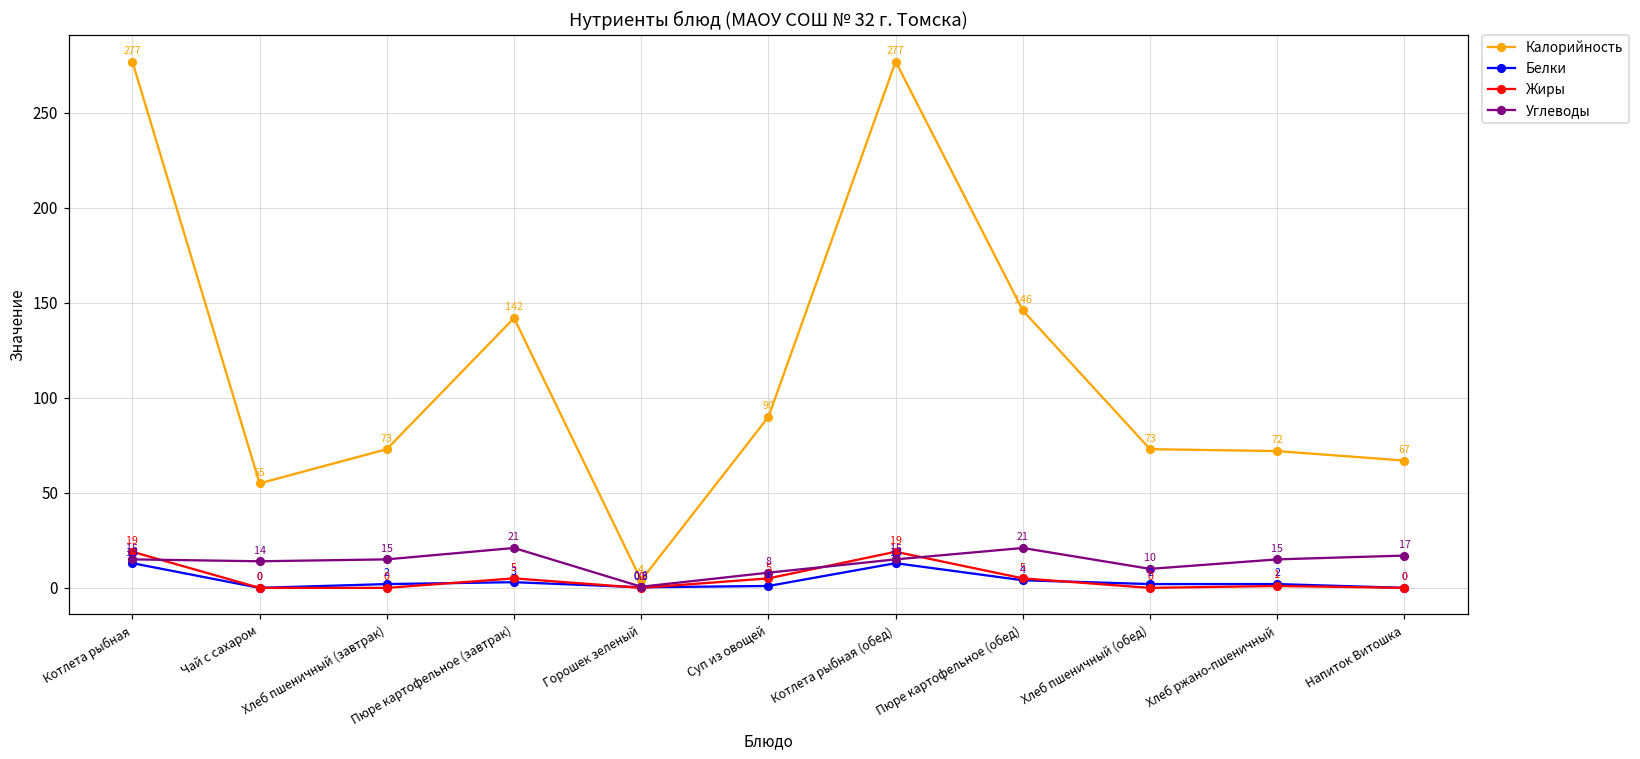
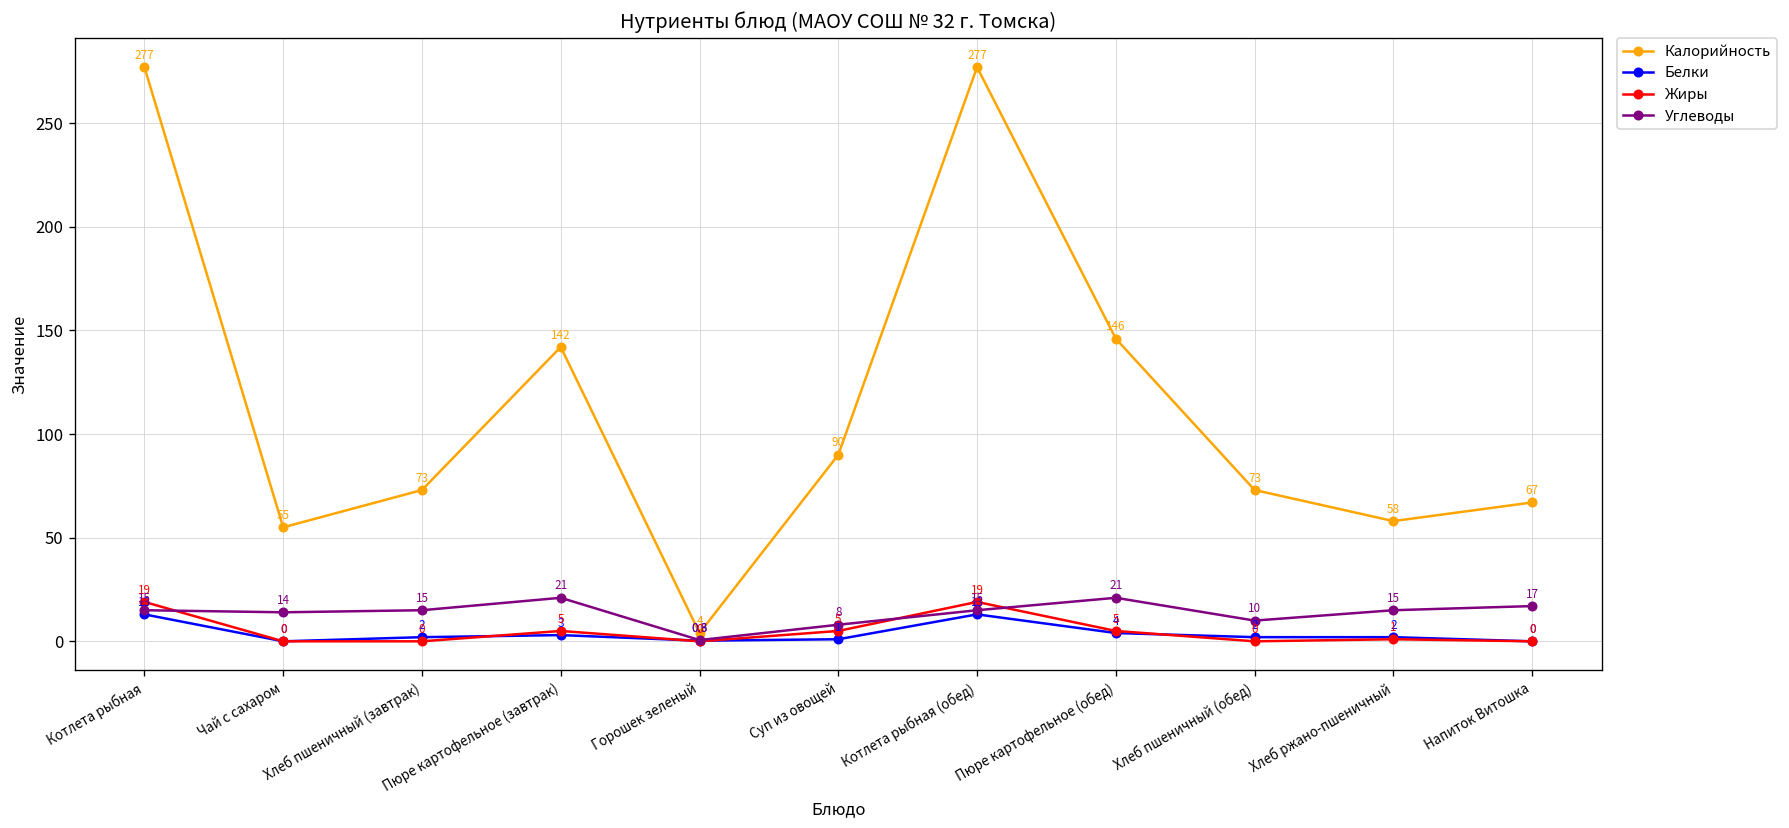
  {
    "Калорийность": {
      "Котлета рыбная": 277,
      "Чай с сахаром": 55,
      "Хлеб пшеничный (завтрак)": 73,
      "Пюре картофельное (завтрак)": 142,
      "Суп из овощей": 90,
      "Котлета рыбная (обед)": 277,
      "Пюре картофельное (обед)": 146,
      "Хлеб пшеничный (обед)": 73,
-     "Хлеб ржано-пшеничный": 72,
+     "Хлеб ржано-пшеничный": 58,
      "Напиток Витошка": 67
    },
    "Углеводы": {
      "Чай с сахаром": 14,
      "Хлеб пшеничный (завтрак)": 15,
      "Пюре картофельное (завтрак)": 21,
      "Пюре картофельное (обед)": 21,
      "Хлеб пшеничный (обед)": 10,
      "Хлеб ржано-пшеничный": 15,
      "Напиток Витошка": 17
    }
  }
